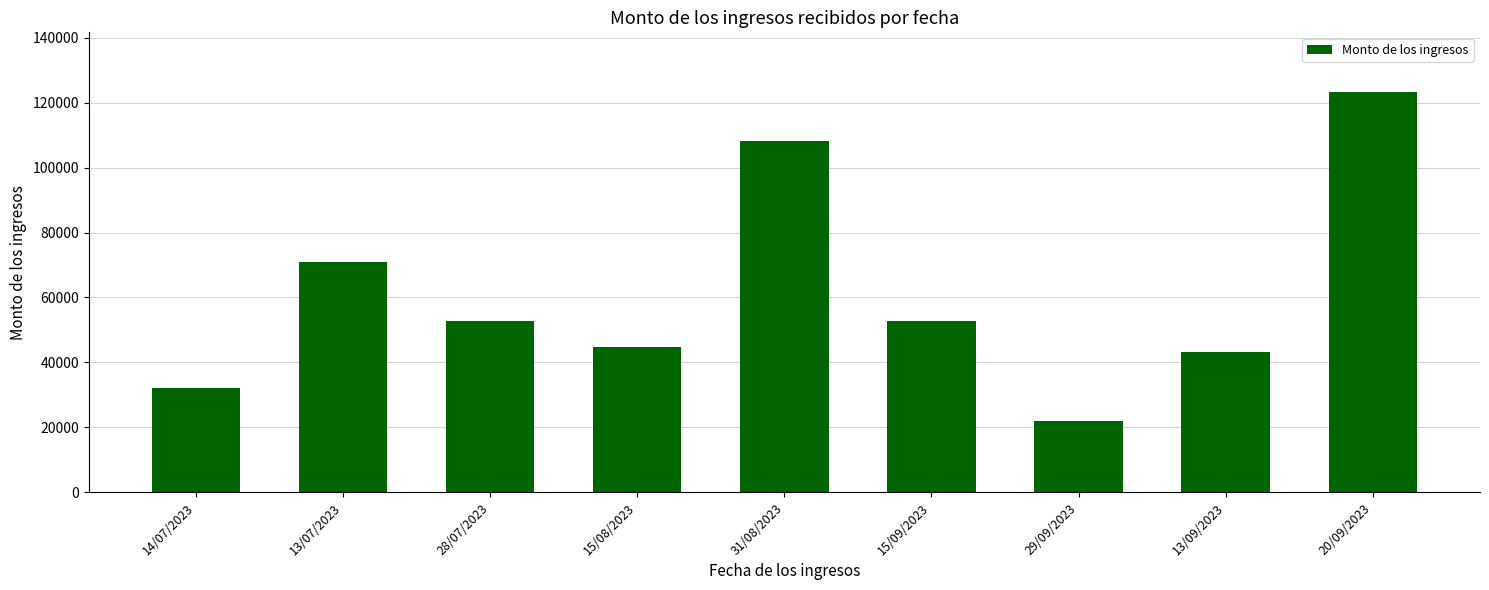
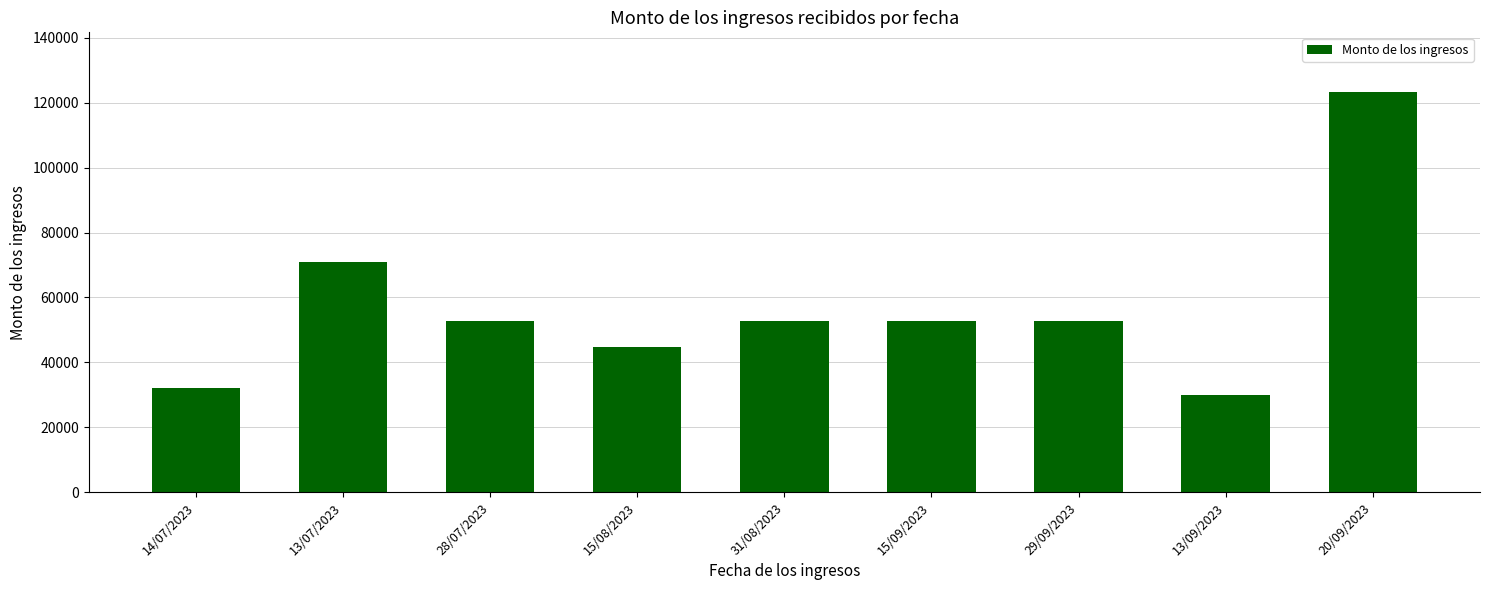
  {
    "14/07/2023": 32000,
    "13/07/2023": 71000,
    "28/07/2023": 53000,
    "15/08/2023": 45000,
-   "31/08/2023": 108000,
+   "31/08/2023": 53000,
    "15/09/2023": 53000,
-   "29/09/2023": 22000,
-   "13/09/2023": 43000,
+   "29/09/2023": 53000,
+   "13/09/2023": 30000,
    "20/09/2023": 123000
  }
